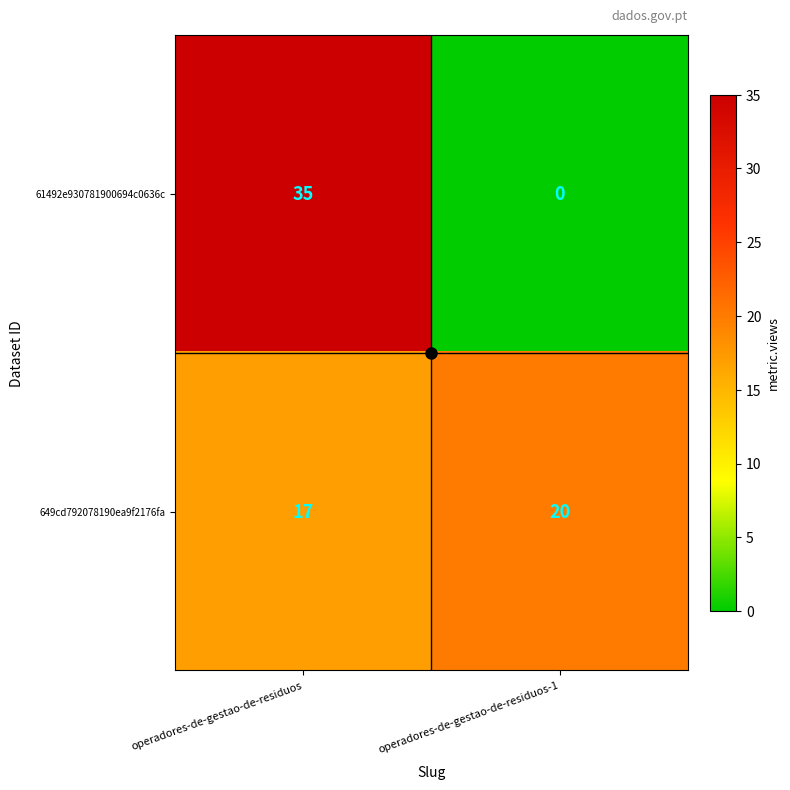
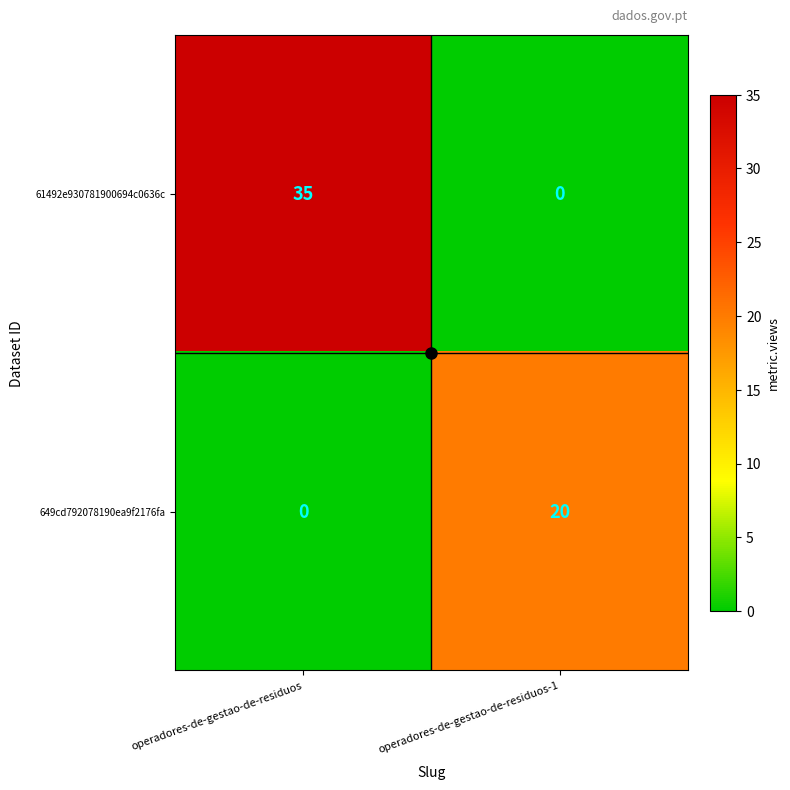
  {
    "61492e930781900694c0636c": {
      "operadores-de-gestao-de-residuos": 35,
      "operadores-de-gestao-de-residuos-1": 0
    },
    "649cd792078190ea9f2176fa": {
-     "operadores-de-gestao-de-residuos": 17,
+     "operadores-de-gestao-de-residuos": 0,
      "operadores-de-gestao-de-residuos-1": 20
    }
  }
